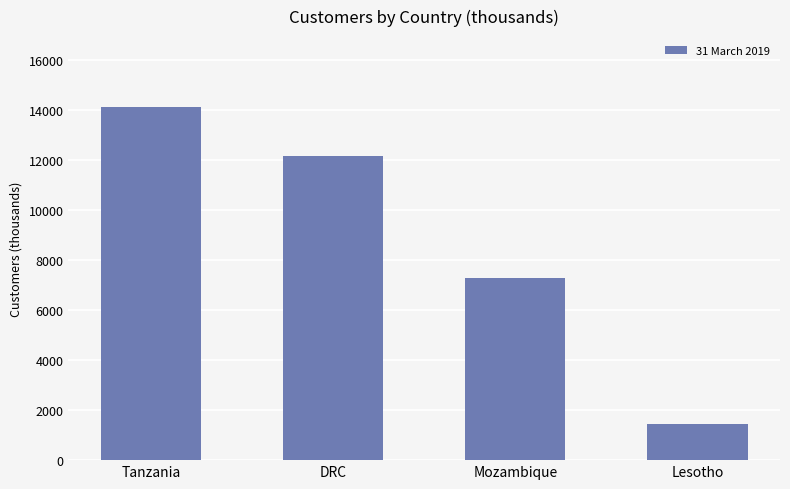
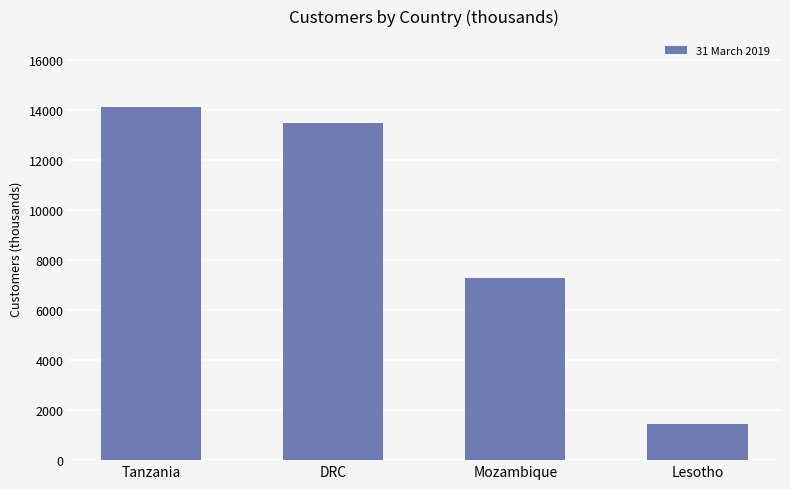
  {
    "Tanzania": 14100,
-   "DRC": 12200,
+   "DRC": 13500,
    "Mozambique": 7300,
    "Lesotho": 1500
  }
